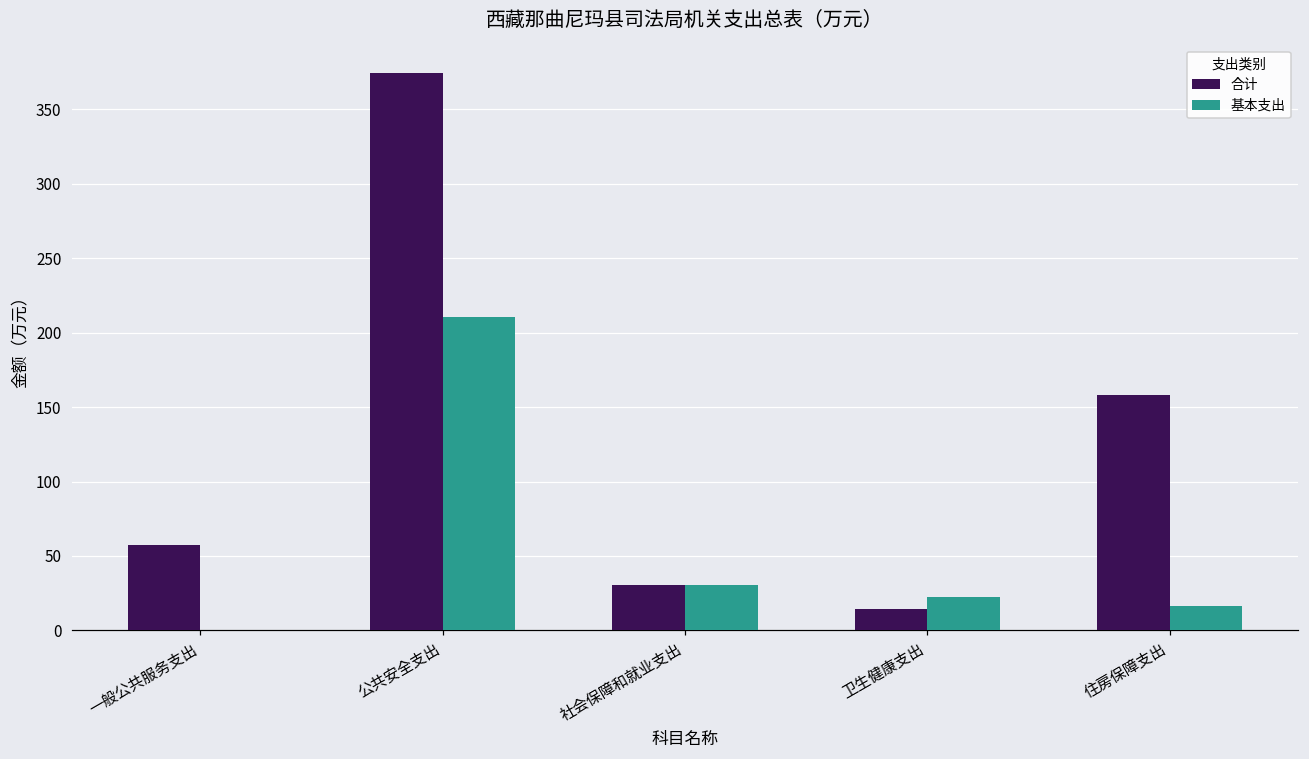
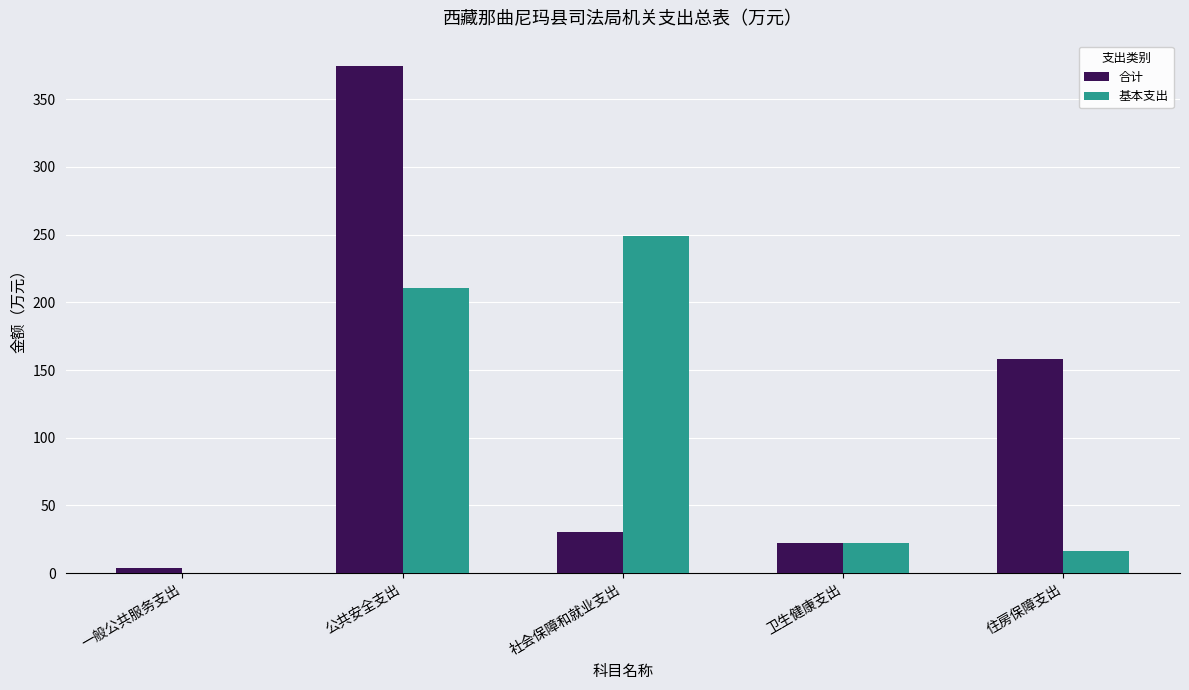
  {
    "合计": {
-     "一般公共服务支出": 57,
+     "一般公共服务支出": 3,
      "公共安全支出": 374,
      "社会保障和就业支出": 31,
-     "卫生健康支出": 14,
+     "卫生健康支出": 22,
      "住房保障支出": 158
    },
    "基本支出": {
      "一般公共服务支出": 0,
      "公共安全支出": 211,
-     "社会保障和就业支出": 31,
+     "社会保障和就业支出": 249,
      "卫生健康支出": 22,
      "住房保障支出": 16
    }
  }
